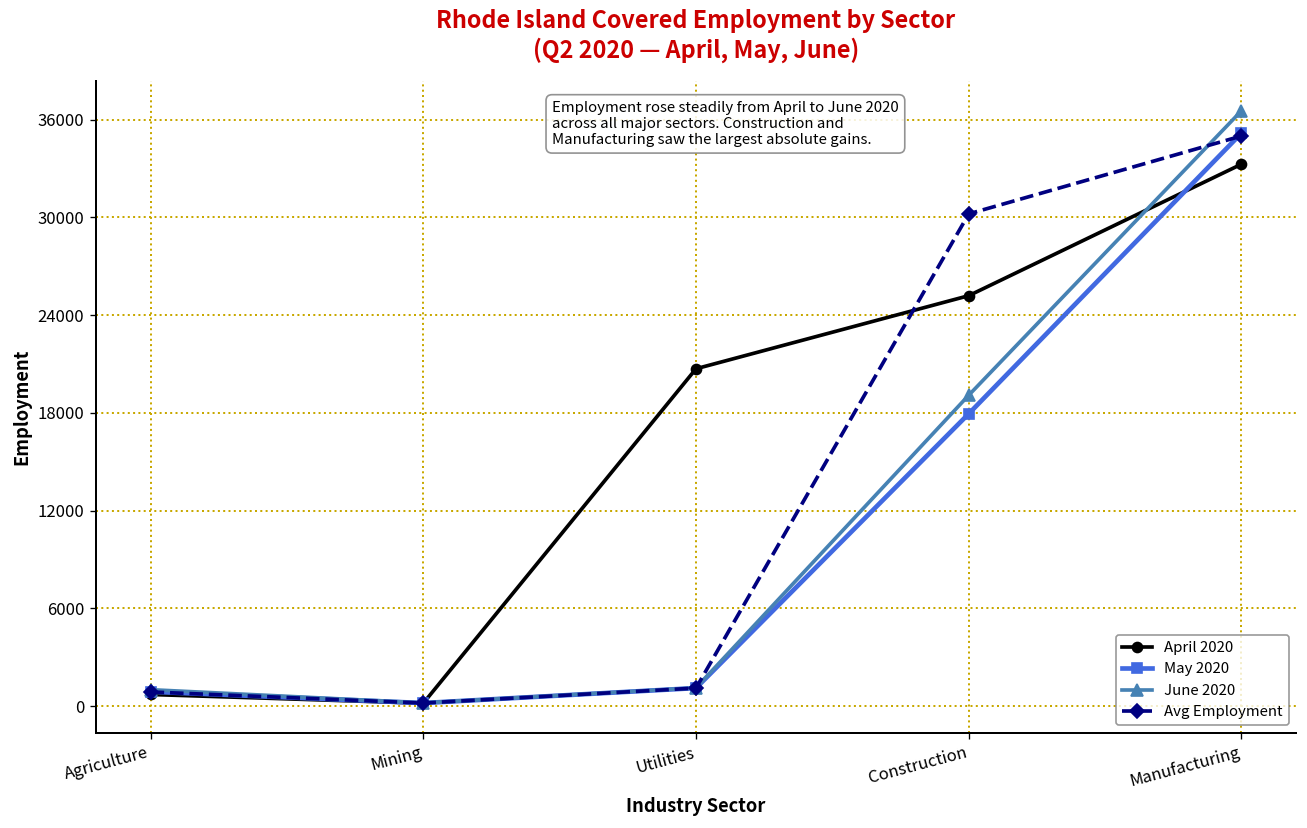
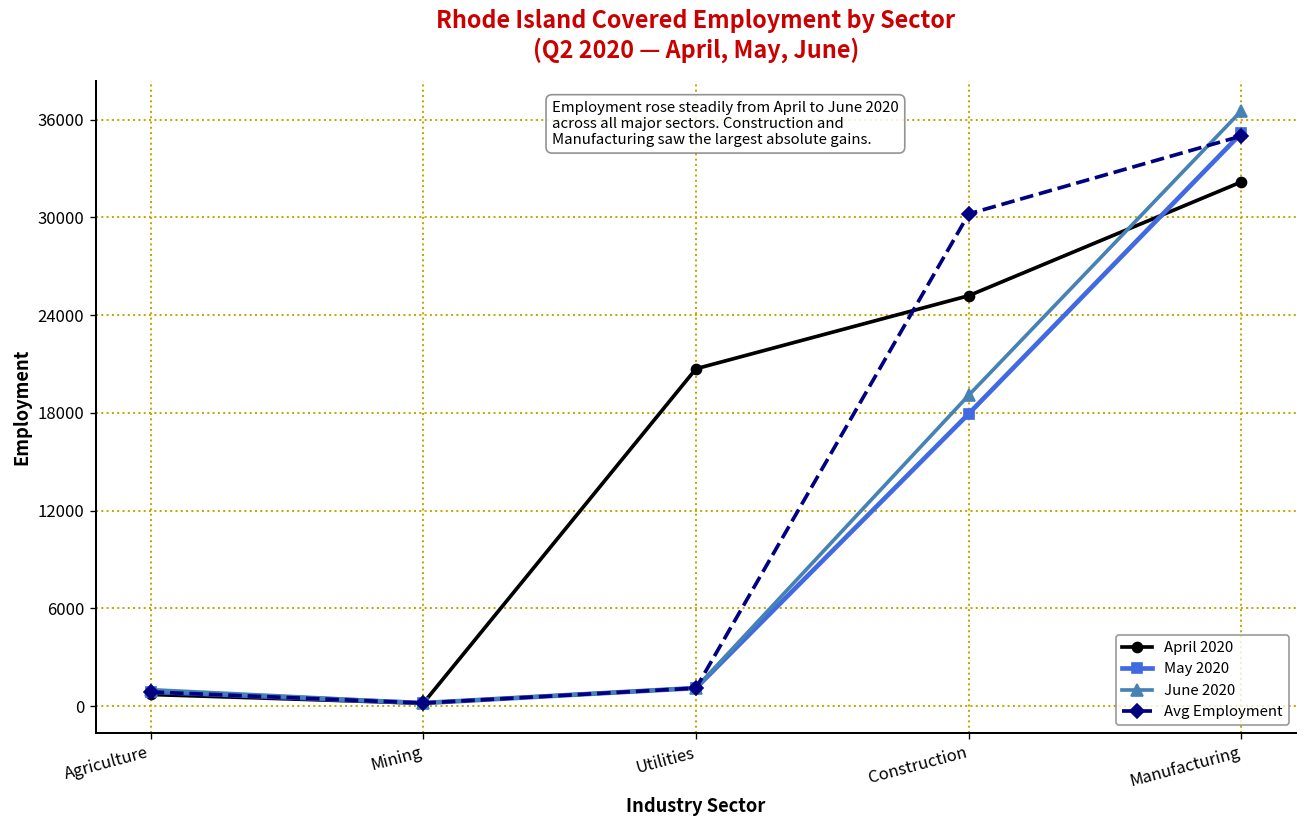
  {
    "April 2020": {
      "Utilities": 20700,
      "Construction": 25200,
-     "Manufacturing": 33300
+     "Manufacturing": 32200
    },
    "Avg Employment": {
      "Construction": 30200
    }
  }
